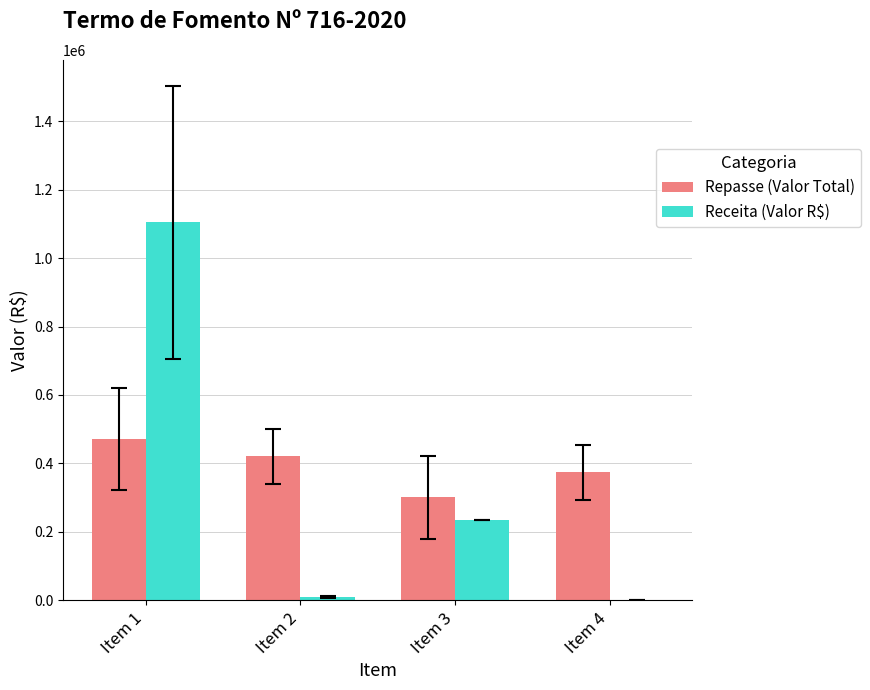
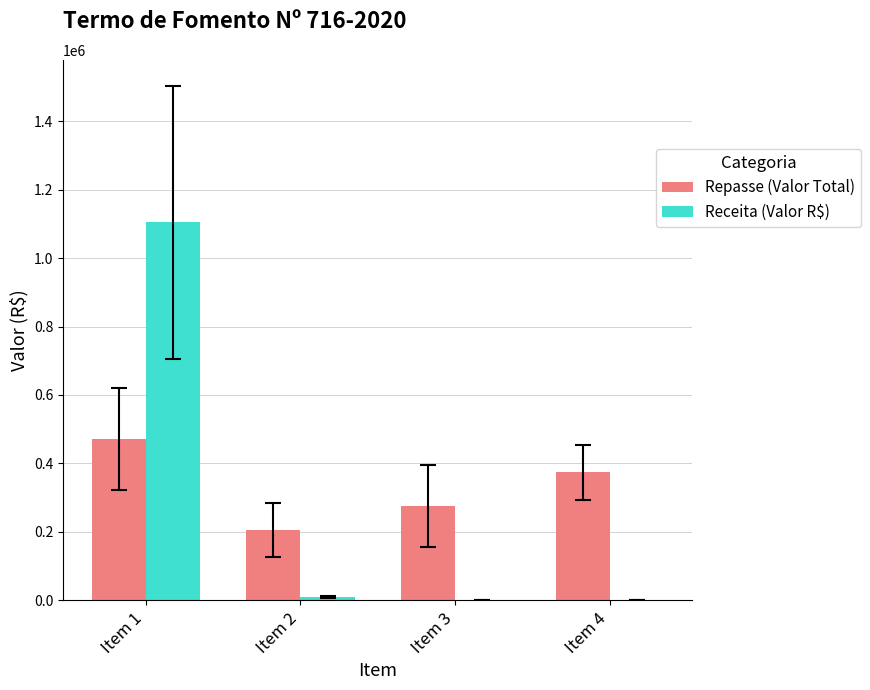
  {
    "Repasse (Valor Total)": {
      "Item 1": 470000,
-     "Item 2": 420000,
-     "Item 3": 300000,
+     "Item 2": 210000,
+     "Item 3": 280000,
      "Item 4": 370000
    },
    "Receita (Valor R$)": {
      "Item 1": 1110000,
      "Item 2": 10000,
-     "Item 3": 230000
+     "Item 3": 0
    }
  }
